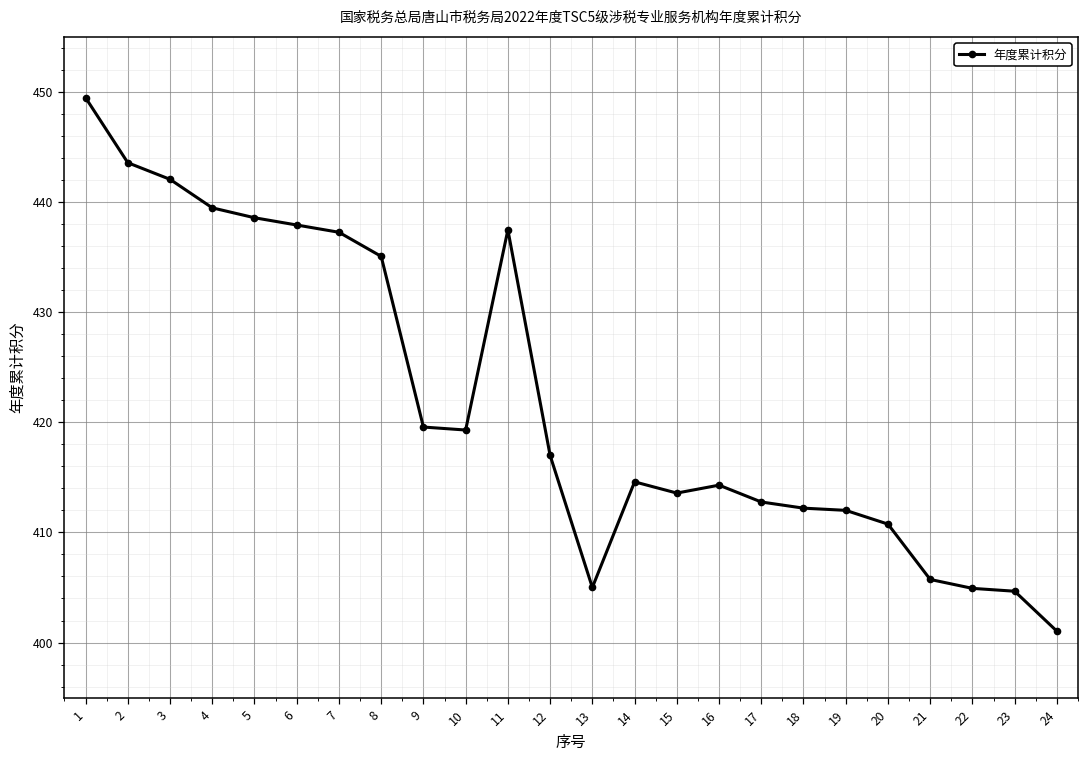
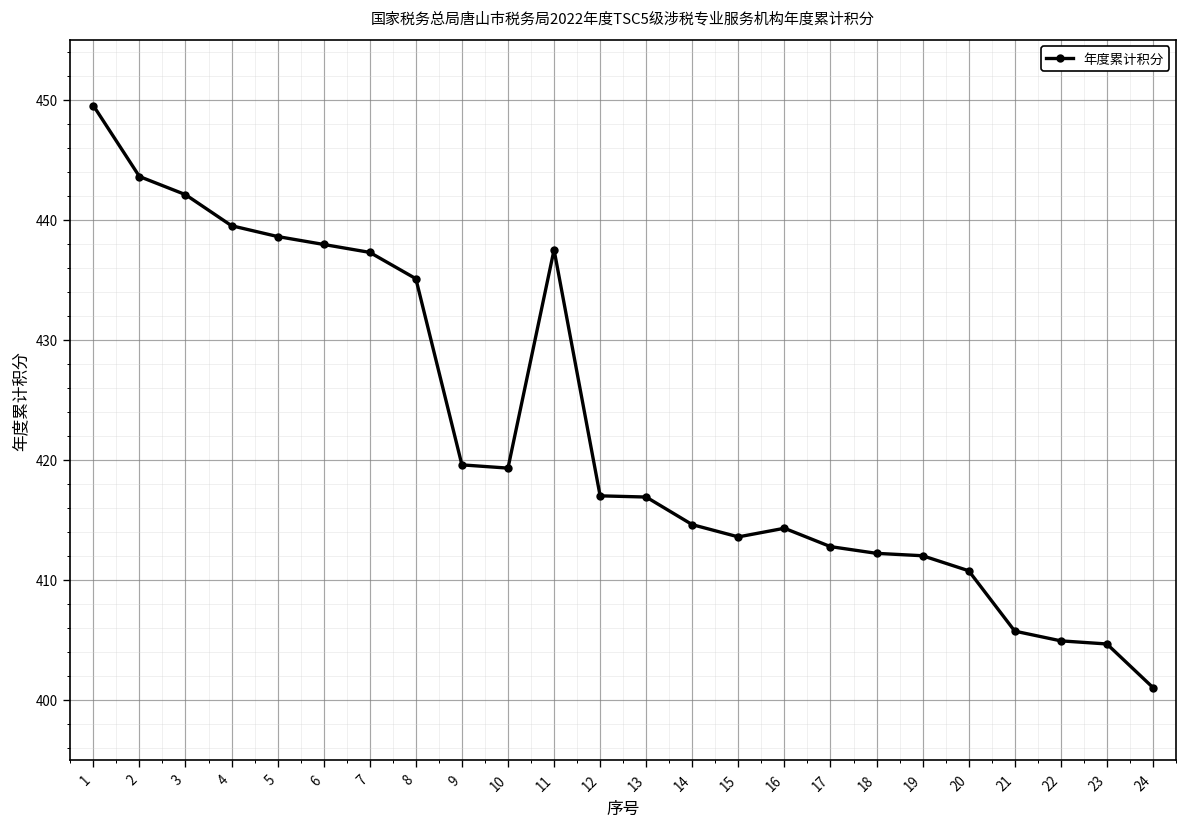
  {
    "1": 449.5,
    "2": 443.6,
    "3": 442.1,
    "4": 439.5,
    "5": 438.6,
    "6": 437.9,
    "7": 437.3,
    "8": 435.1,
    "9": 419.6,
    "10": 419.3,
    "11": 437.5,
    "12": 417.0,
-   "13": 405.0,
+   "13": 416.9,
    "14": 414.6,
    "15": 413.6,
    "16": 414.3,
    "17": 412.8,
    "18": 412.2,
    "19": 412.0,
    "20": 410.8,
    "21": 405.7,
    "22": 404.9,
    "23": 404.7,
    "24": 401.0
  }
